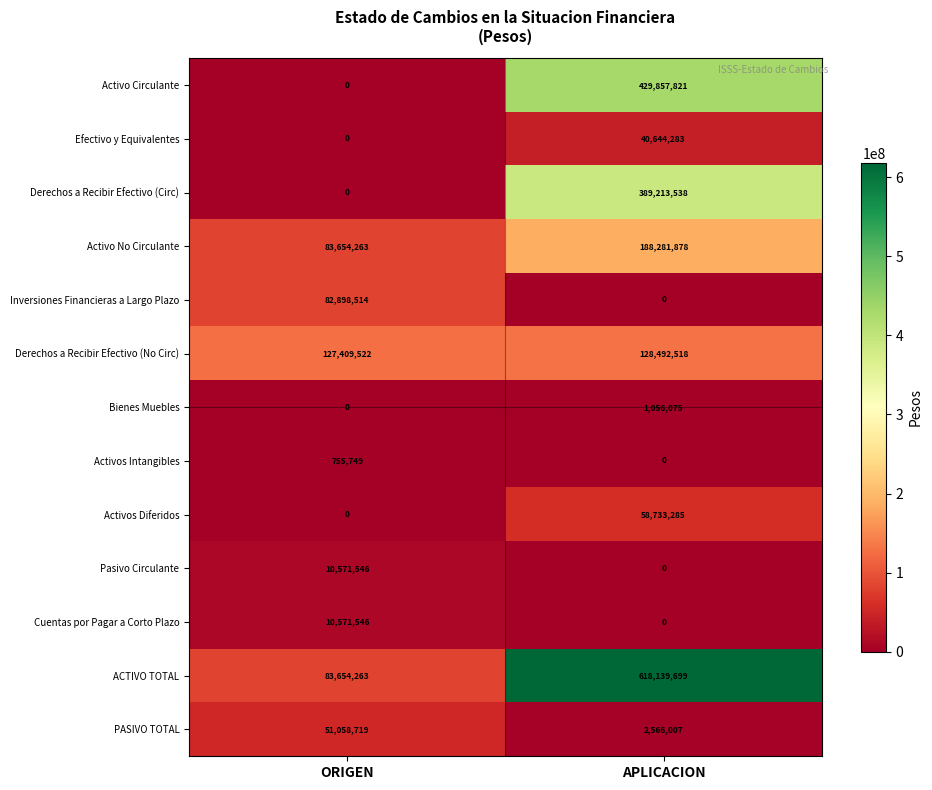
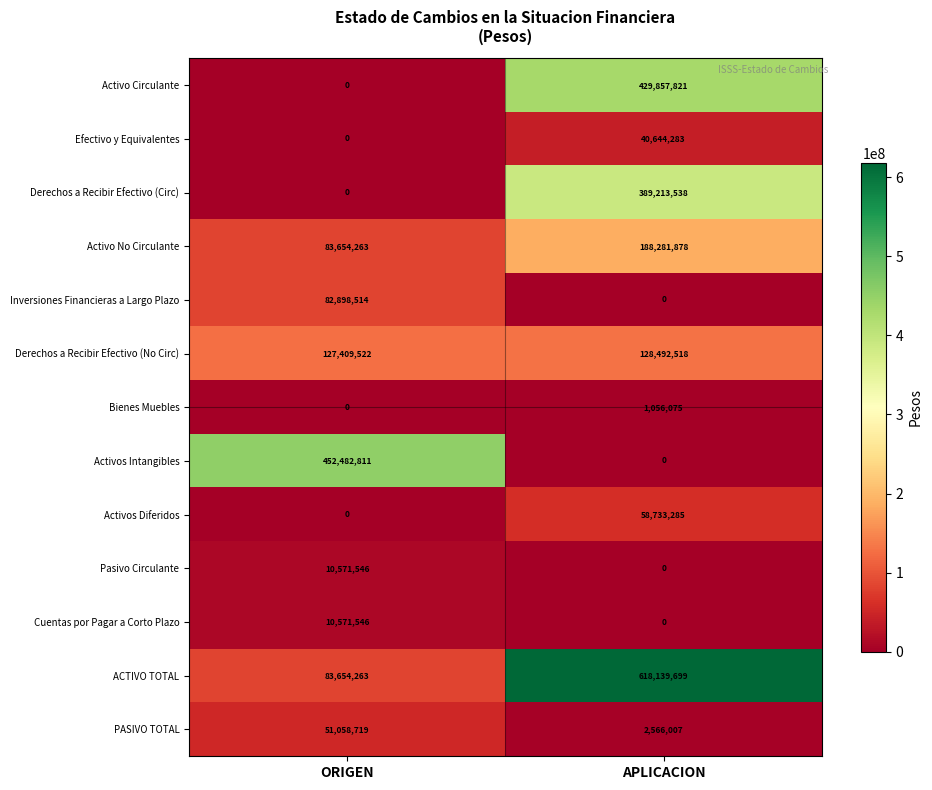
  {
    "Activo Circulante": {
      "ORIGEN": "0"
    },
    "Efectivo y Equivalentes": {
      "ORIGEN": "0",
      "APLICACION": "40,644,283"
    },
    "Derechos a Recibir Efectivo (Circ)": {
      "ORIGEN": "0",
      "APLICACION": "389,213,538"
    },
    "Activo No Circulante": {
      "ORIGEN": "83,654,263",
      "APLICACION": "188,281,878"
    },
    "Inversiones Financieras a Largo Plazo": {
      "ORIGEN": "82,898,514",
      "APLICACION": "0"
    },
    "Derechos a Recibir Efectivo (No Circ)": {
      "ORIGEN": "127,409,522",
      "APLICACION": "128,492,518"
    },
    "Bienes Muebles": {
      "ORIGEN": "0",
      "APLICACION": "1,056,075"
    },
    "Activos Intangibles": {
-     "ORIGEN": "755,749",
+     "ORIGEN": "452,482,811",
      "APLICACION": "0"
    },
    "Activos Diferidos": {
      "ORIGEN": "0",
      "APLICACION": "58,733,285"
    },
    "Pasivo Circulante": {
      "ORIGEN": "10,571,546",
      "APLICACION": "0"
    },
    "Cuentas por Pagar a Corto Plazo": {
      "ORIGEN": "10,571,546",
      "APLICACION": "0"
    },
    "ACTIVO TOTAL": {
      "ORIGEN": "83,654,263",
      "APLICACION": "618,139,699"
    },
    "PASIVO TOTAL": {
      "ORIGEN": "51,058,719",
      "APLICACION": "2,566,007"
    }
  }
